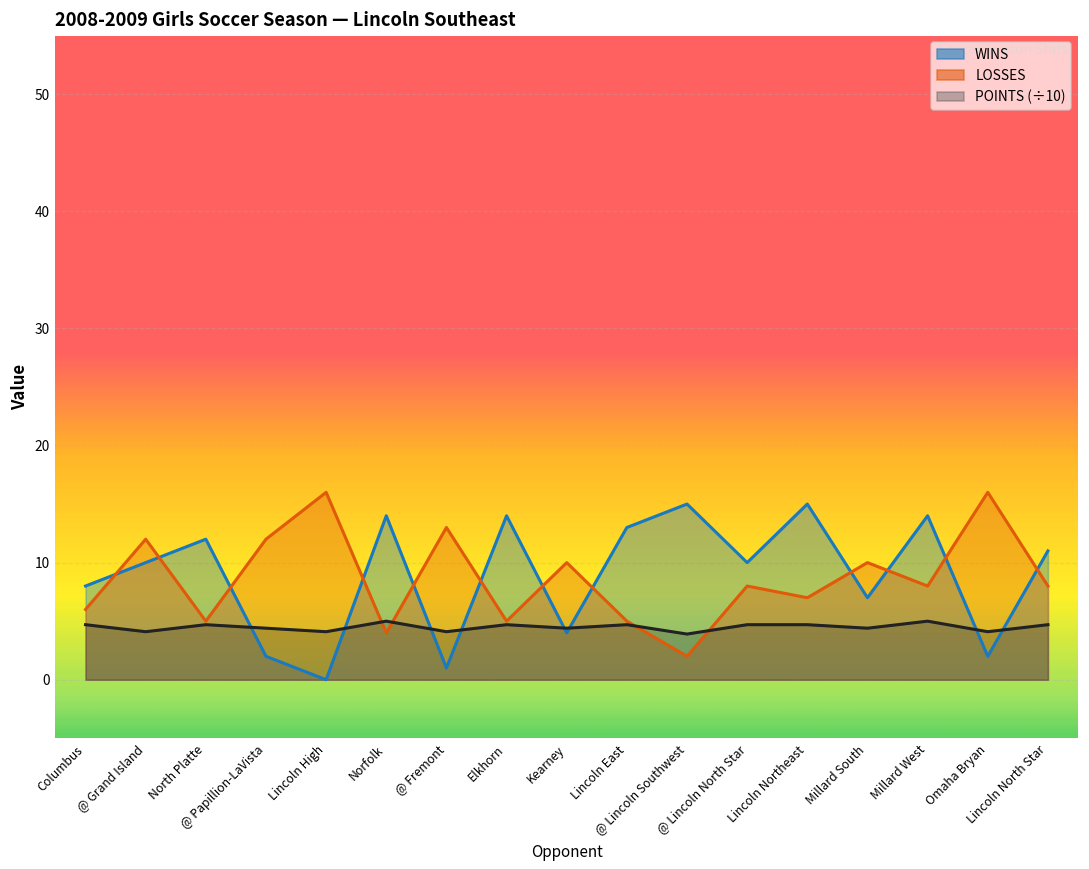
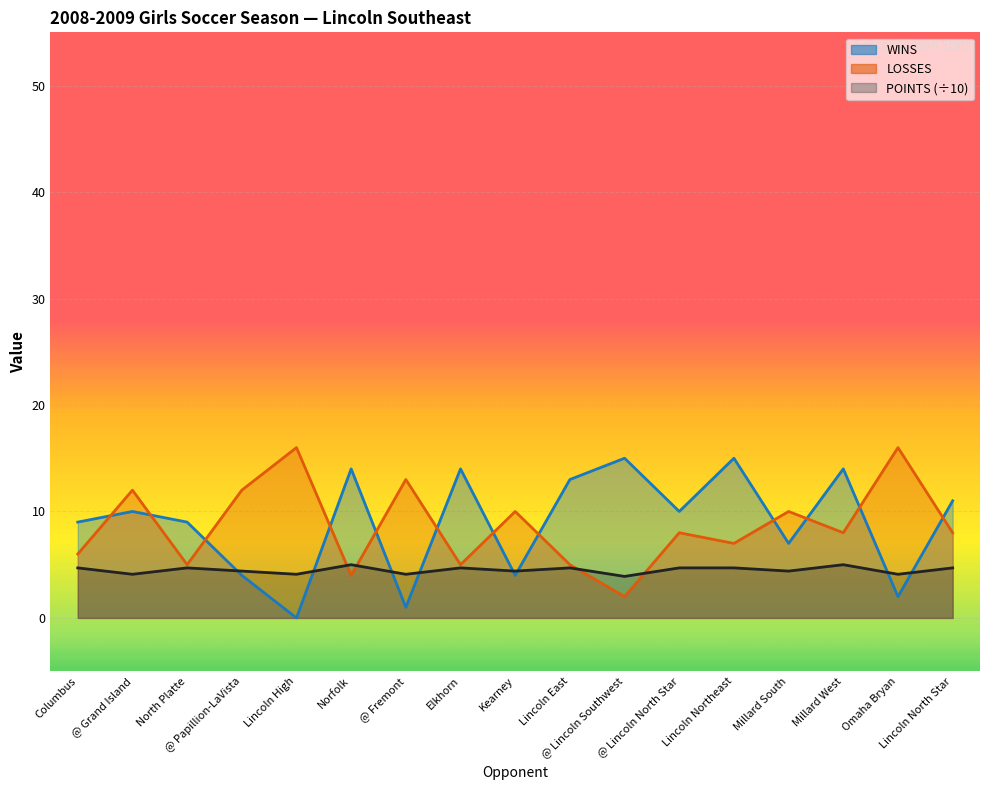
  {
    "WINS": {
-     "Columbus": 8,
+     "Columbus": 9,
      "@ Grand Island": 10,
-     "North Platte": 12,
-     "@ Papillion-LaVista": 2,
+     "North Platte": 9,
+     "@ Papillion-LaVista": 4,
      "Lincoln High": 0,
      "Norfolk": 14,
      "@ Fremont": 1,
      "Elkhorn": 14,
      "Kearney": 4,
      "Lincoln East": 13,
      "@ Lincoln Southwest": 15,
      "@ Lincoln North Star": 10,
      "Lincoln Northeast": 15,
      "Millard South": 7,
      "Millard West": 14,
      "Omaha Bryan": 2,
      "Lincoln North Star": 11
    },
    "LOSSES": {
      "Columbus": 6,
      "@ Grand Island": 12,
      "North Platte": 5,
      "@ Papillion-LaVista": 12,
      "Lincoln High": 16,
      "Norfolk": 4,
      "@ Fremont": 13,
      "Elkhorn": 5,
      "Kearney": 10,
      "Lincoln East": 5,
      "@ Lincoln Southwest": 2,
      "@ Lincoln North Star": 8,
      "Lincoln Northeast": 7,
      "Millard South": 10,
      "Millard West": 8,
      "Omaha Bryan": 16,
      "Lincoln North Star": 8
    },
    "POINTS (÷10)": {
      "Columbus": 4.7,
      "@ Grand Island": 4,
      "North Platte": 4.7,
      "@ Papillion-LaVista": 4.4,
      "Lincoln High": 4,
      "Norfolk": 5,
      "@ Fremont": 4,
      "Elkhorn": 4.7,
      "Kearney": 4.4,
      "Lincoln East": 4.7,
      "@ Lincoln Southwest": 4,
      "@ Lincoln North Star": 4.7,
      "Lincoln Northeast": 4.7,
      "Millard South": 4.4,
      "Millard West": 5,
      "Omaha Bryan": 4,
      "Lincoln North Star": 4.7
    }
  }
